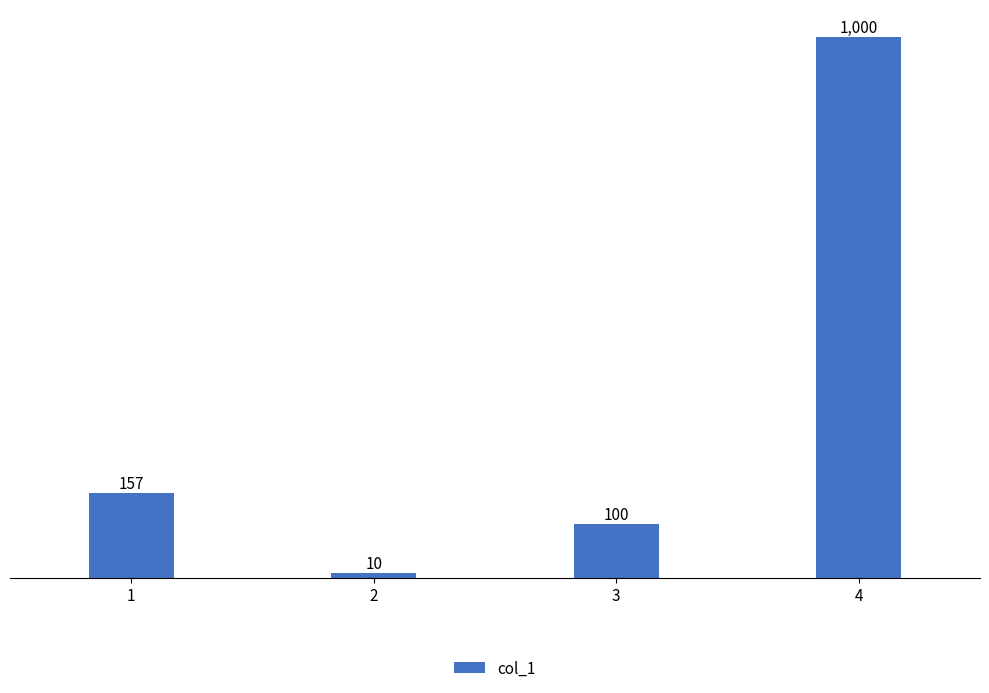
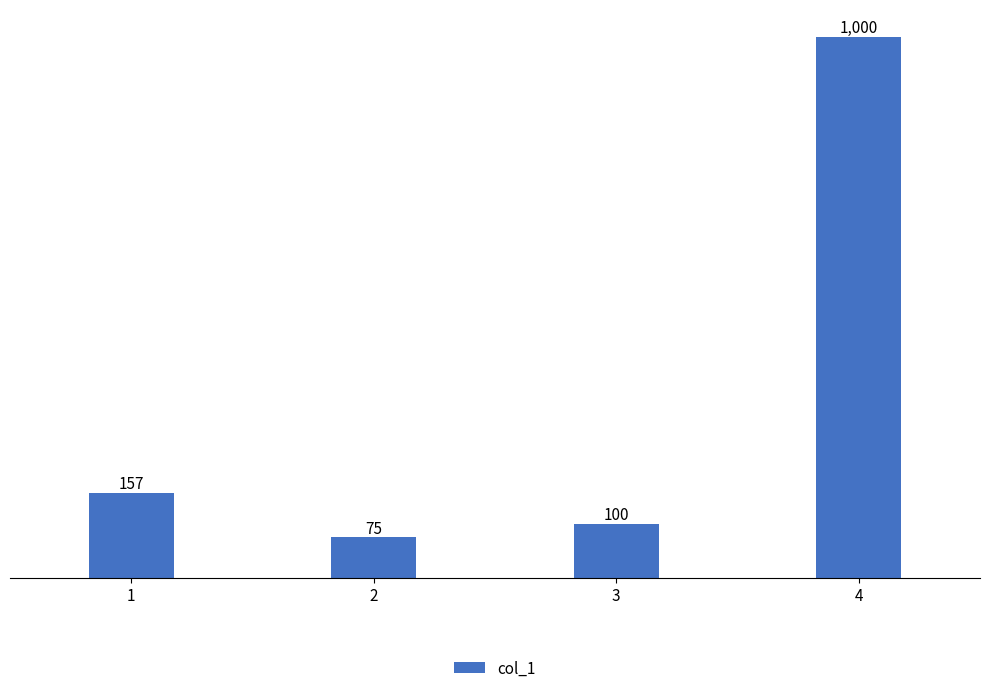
  {
    "1": "157",
-   "2": "10",
+   "2": "75",
    "3": "100",
    "4": "1,000"
  }
